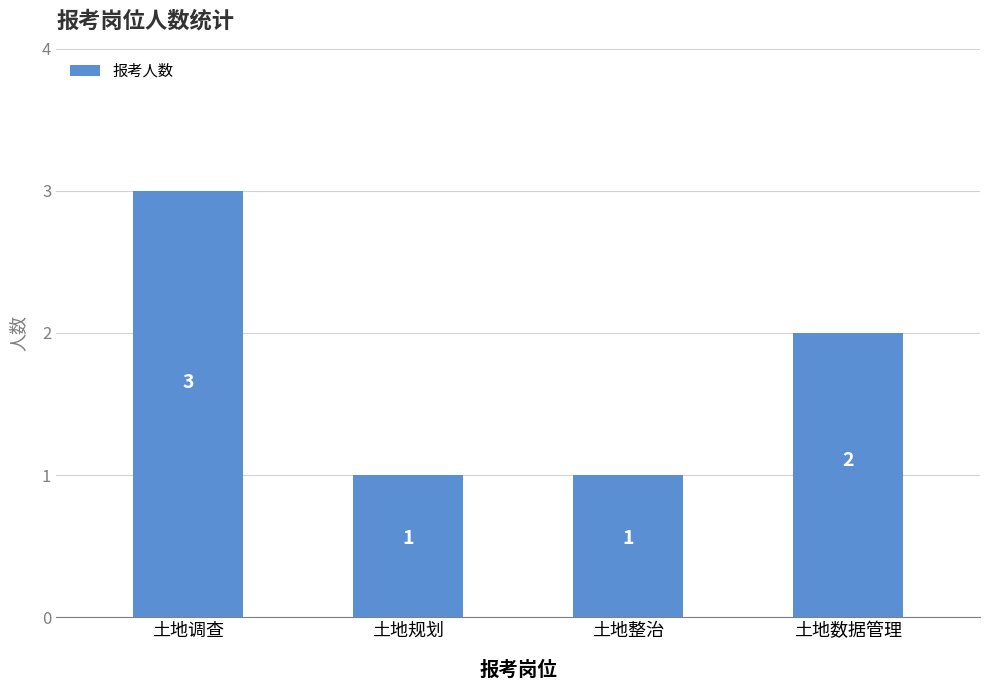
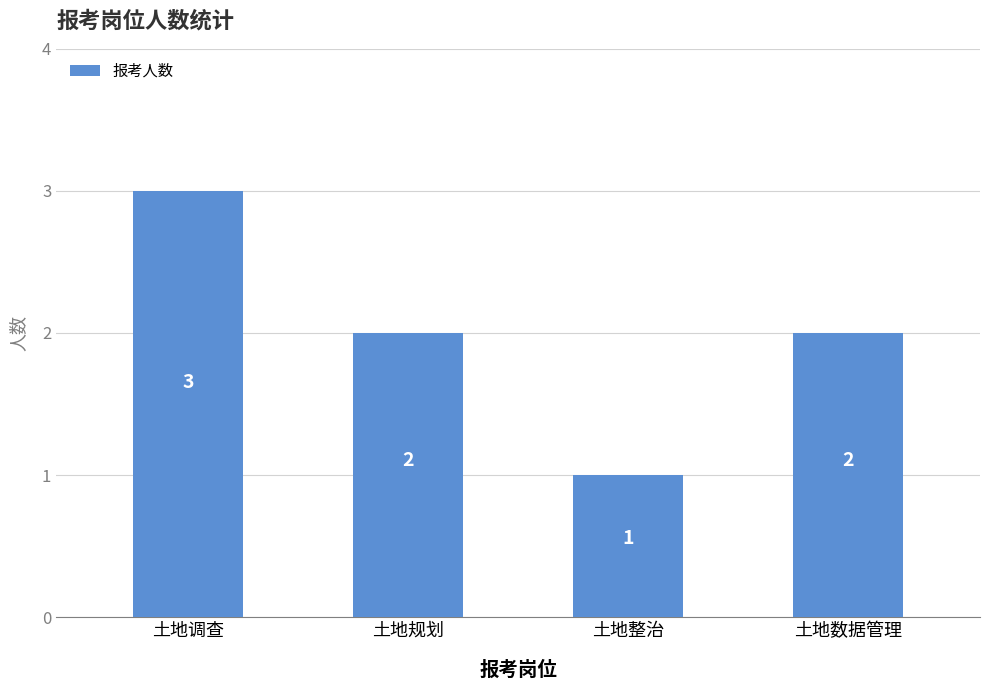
  {
    "土地调查": 3,
-   "土地规划": 1,
+   "土地规划": 2,
    "土地整治": 1,
    "土地数据管理": 2
  }
